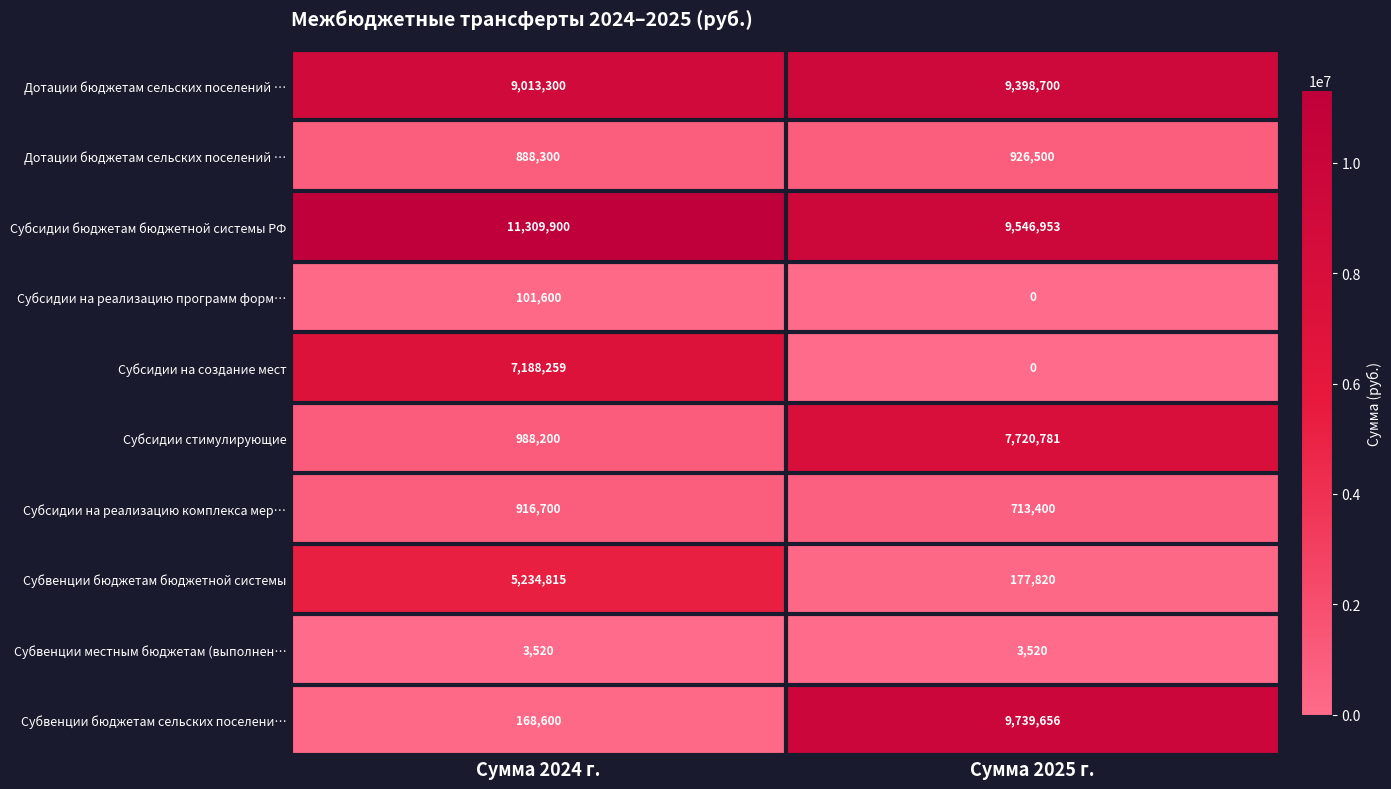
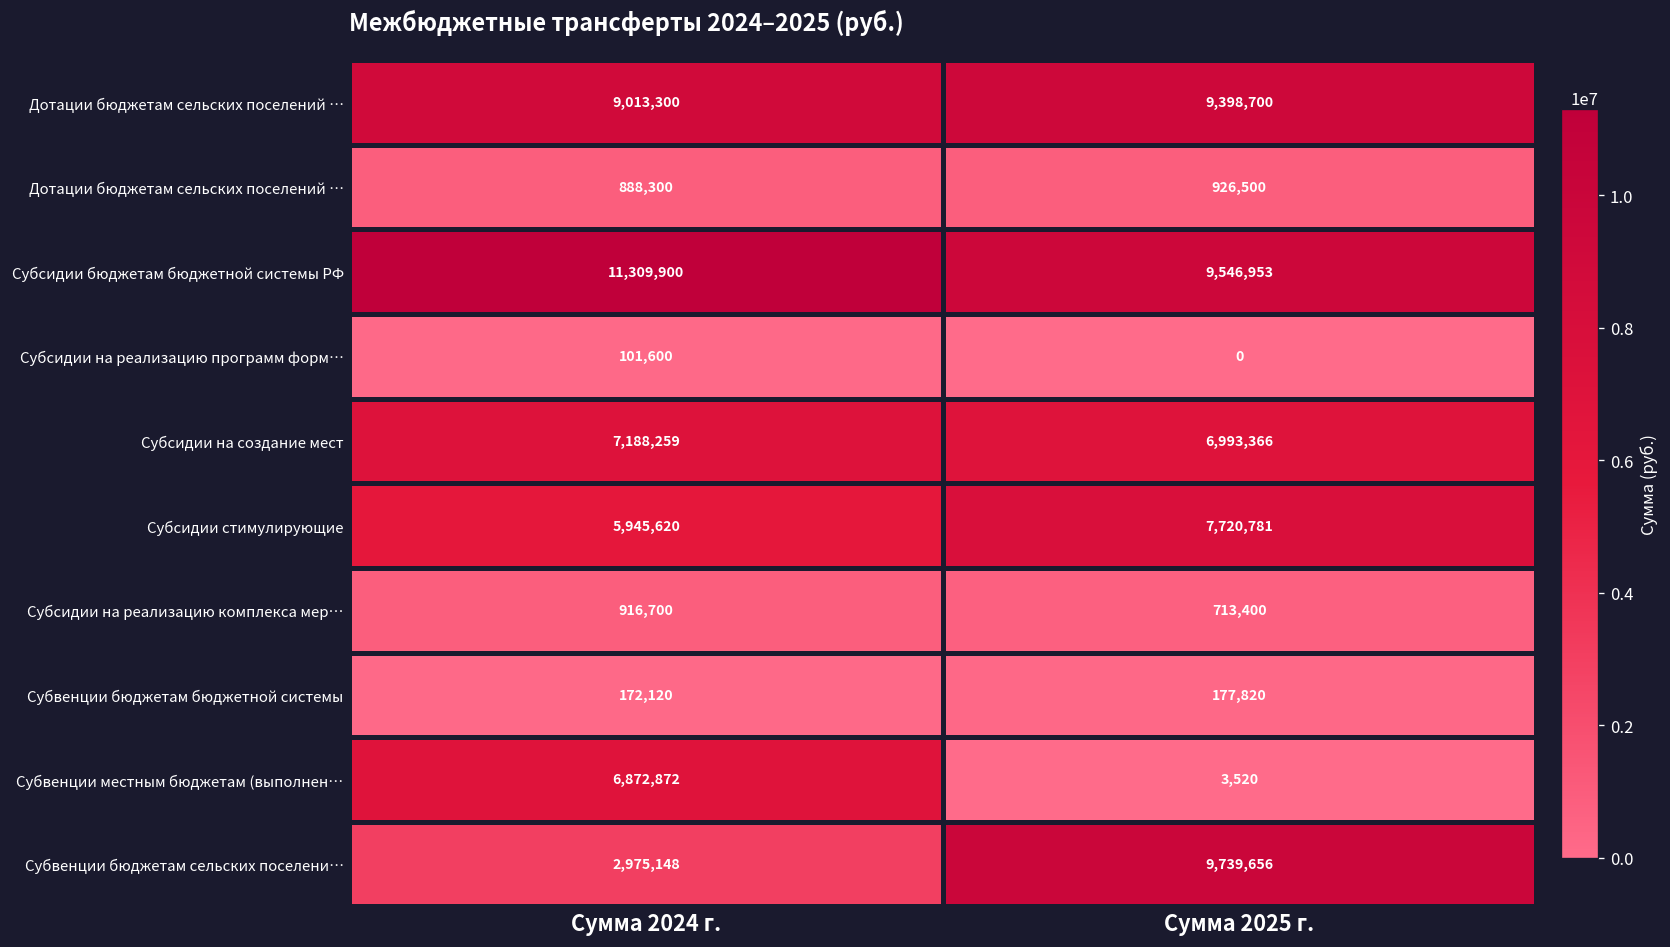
  {
    "Субсидии бюджетам бюджетной системы РФ": {
      "Сумма 2024 г.": "11,309,900",
      "Сумма 2025 г.": "9,546,953"
    },
    "Субсидии на реализацию программ форм…": {
      "Сумма 2024 г.": "101,600",
      "Сумма 2025 г.": "0"
    },
    "Субсидии на создание мест": {
      "Сумма 2024 г.": "7,188,259",
-     "Сумма 2025 г.": "0"
+     "Сумма 2025 г.": "6,993,366"
    },
    "Субсидии стимулирующие": {
-     "Сумма 2024 г.": "988,200",
+     "Сумма 2024 г.": "5,945,620",
      "Сумма 2025 г.": "7,720,781"
    },
    "Субсидии на реализацию комплекса мер…": {
      "Сумма 2024 г.": "916,700",
      "Сумма 2025 г.": "713,400"
    },
    "Субвенции бюджетам бюджетной системы": {
-     "Сумма 2024 г.": "5,234,815",
+     "Сумма 2024 г.": "172,120",
      "Сумма 2025 г.": "177,820"
    },
    "Субвенции местным бюджетам (выполнен…": {
-     "Сумма 2024 г.": "3,520",
+     "Сумма 2024 г.": "6,872,872",
      "Сумма 2025 г.": "3,520"
    },
    "Субвенции бюджетам сельских поселени…": {
-     "Сумма 2024 г.": "168,600",
+     "Сумма 2024 г.": "2,975,148",
      "Сумма 2025 г.": "9,739,656"
    }
  }
